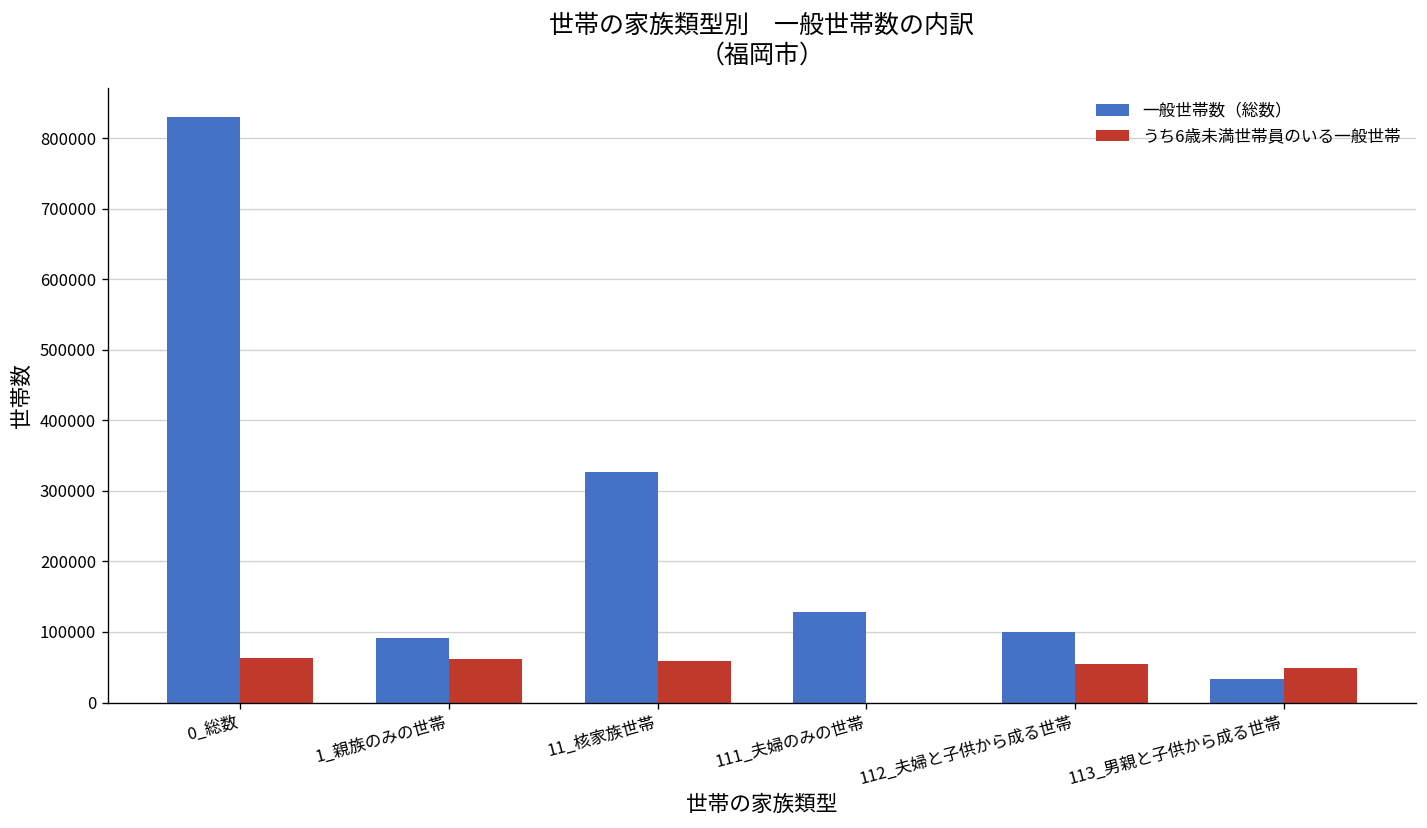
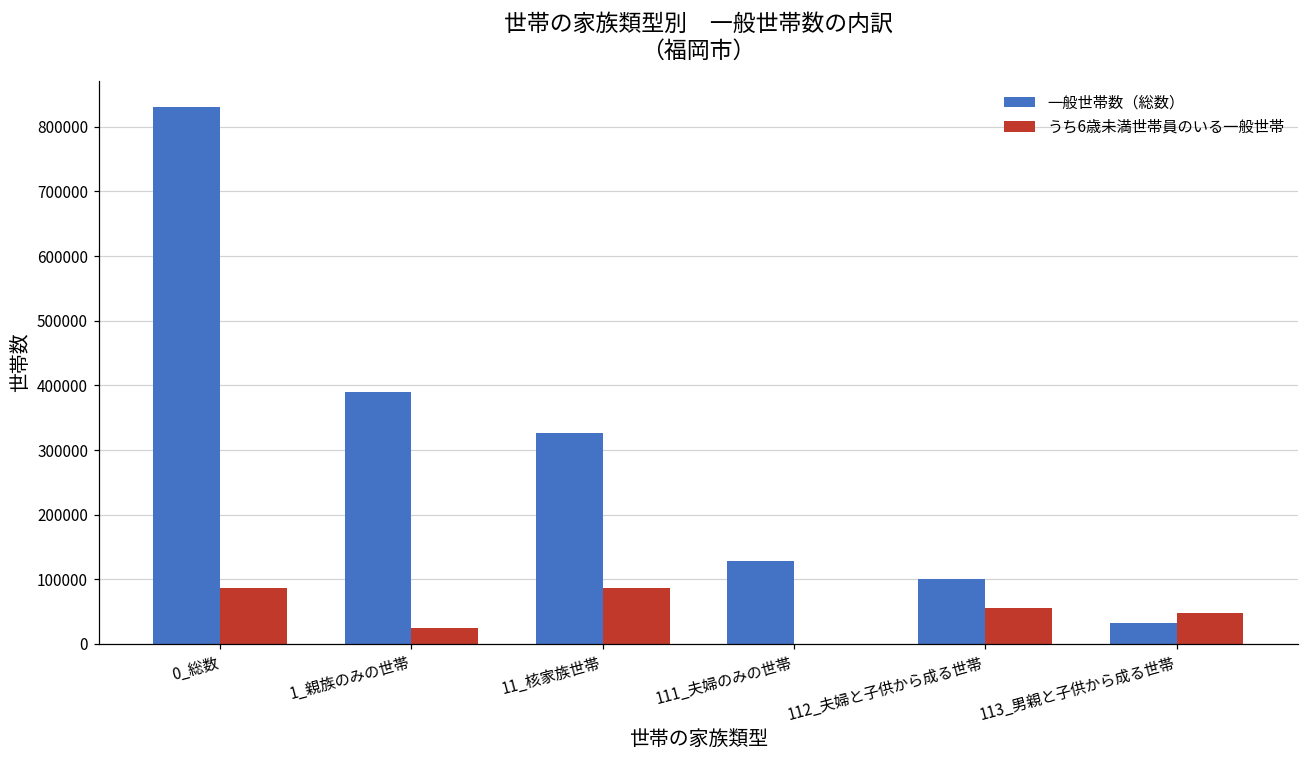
  {
    "一般世帯数（総数）": {
      "0_総数": 830000,
-     "1_親族のみの世帯": 90000,
+     "1_親族のみの世帯": 390000,
      "11_核家族世帯": 330000,
      "111_夫婦のみの世帯": 130000,
      "112_夫婦と子供から成る世帯": 100000,
      "113_男親と子供から成る世帯": 30000
    },
    "うち6歳未満世帯員のいる一般世帯": {
-     "0_総数": 60000,
-     "1_親族のみの世帯": 60000,
-     "11_核家族世帯": 60000,
+     "0_総数": 90000,
+     "1_親族のみの世帯": 20000,
+     "11_核家族世帯": 90000,
      "111_夫婦のみの世帯": 0,
      "112_夫婦と子供から成る世帯": 60000,
      "113_男親と子供から成る世帯": 50000
    }
  }
